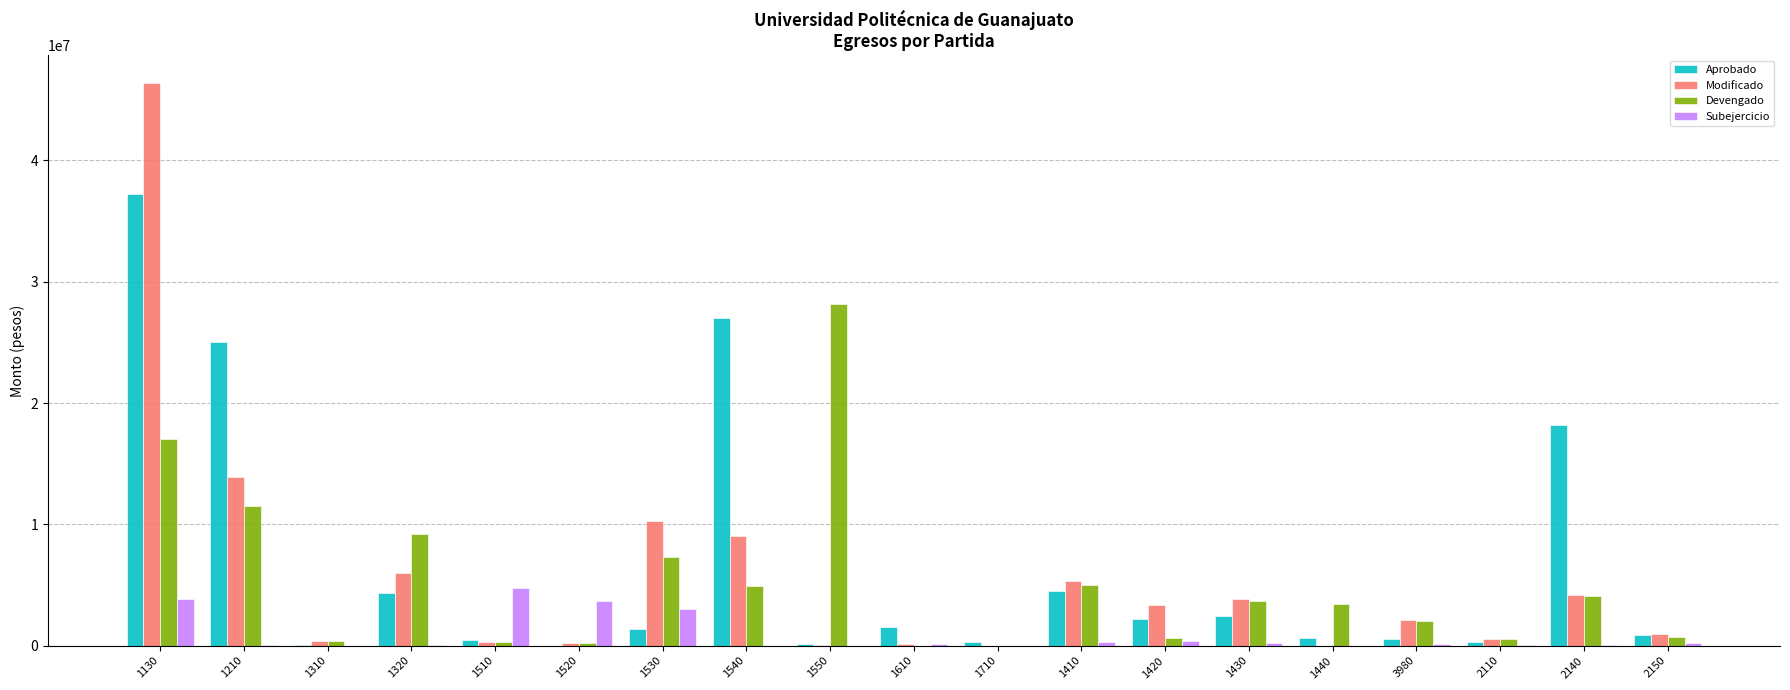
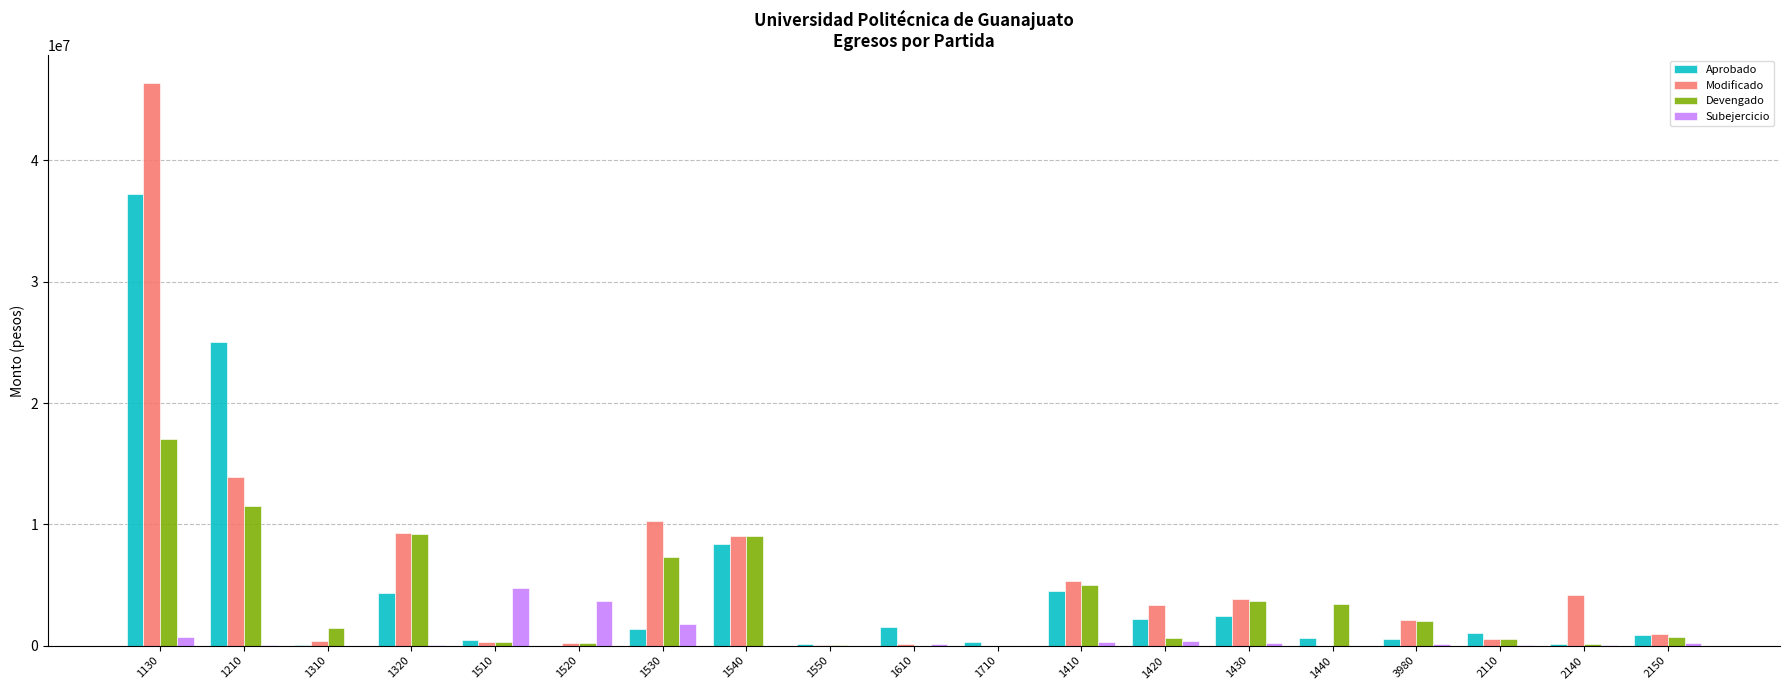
  {
    "Aprobado": {
      "1130": 37200000,
      "1210": 25100000,
      "1320": 4300000,
      "1510": 500000,
      "1520": 0,
      "1530": 1400000,
-     "1540": 27000000,
+     "1540": 8400000,
      "1610": 1500000,
      "1710": 300000,
      "1410": 4500000,
      "1420": 2200000,
      "1430": 2500000,
      "1440": 600000,
      "3980": 500000,
-     "2110": 300000,
-     "2140": 18200000,
+     "2110": 1000000,
+     "2140": 100000,
      "2150": 900000
    },
    "Modificado": {
      "1130": 46300000,
      "1210": 13900000,
      "1310": 400000,
-     "1320": 6000000,
+     "1320": 9300000,
      "1510": 300000,
      "1520": 200000,
      "1530": 10300000,
      "1540": 9100000,
      "1710": 0,
      "1410": 5300000,
      "1420": 3300000,
      "1430": 3900000,
      "1440": 0,
      "3980": 2100000,
      "2110": 600000,
      "2140": 4200000,
      "2150": 1000000
    },
    "Devengado": {
      "1130": 17000000,
      "1210": 11500000,
-     "1310": 400000,
+     "1310": 1400000,
      "1320": 9200000,
      "1510": 300000,
      "1520": 200000,
      "1530": 7300000,
-     "1540": 4900000,
-     "1550": 28200000,
+     "1540": 9100000,
+     "1550": 0,
      "1610": 0,
      "1710": 0,
      "1410": 5000000,
      "1420": 600000,
      "1430": 3700000,
      "1440": 3400000,
      "3980": 2000000,
      "2110": 600000,
-     "2140": 4100000,
+     "2140": 200000,
      "2150": 700000
    },
    "Subejercicio": {
-     "1130": 3800000,
+     "1130": 700000,
      "1310": 0,
      "1510": 4800000,
      "1520": 3600000,
-     "1530": 3000000,
+     "1530": 1800000,
      "1550": 0,
      "1710": 0,
      "1410": 300000,
      "1420": 400000,
      "1440": 0,
      "2150": 200000
    }
  }
